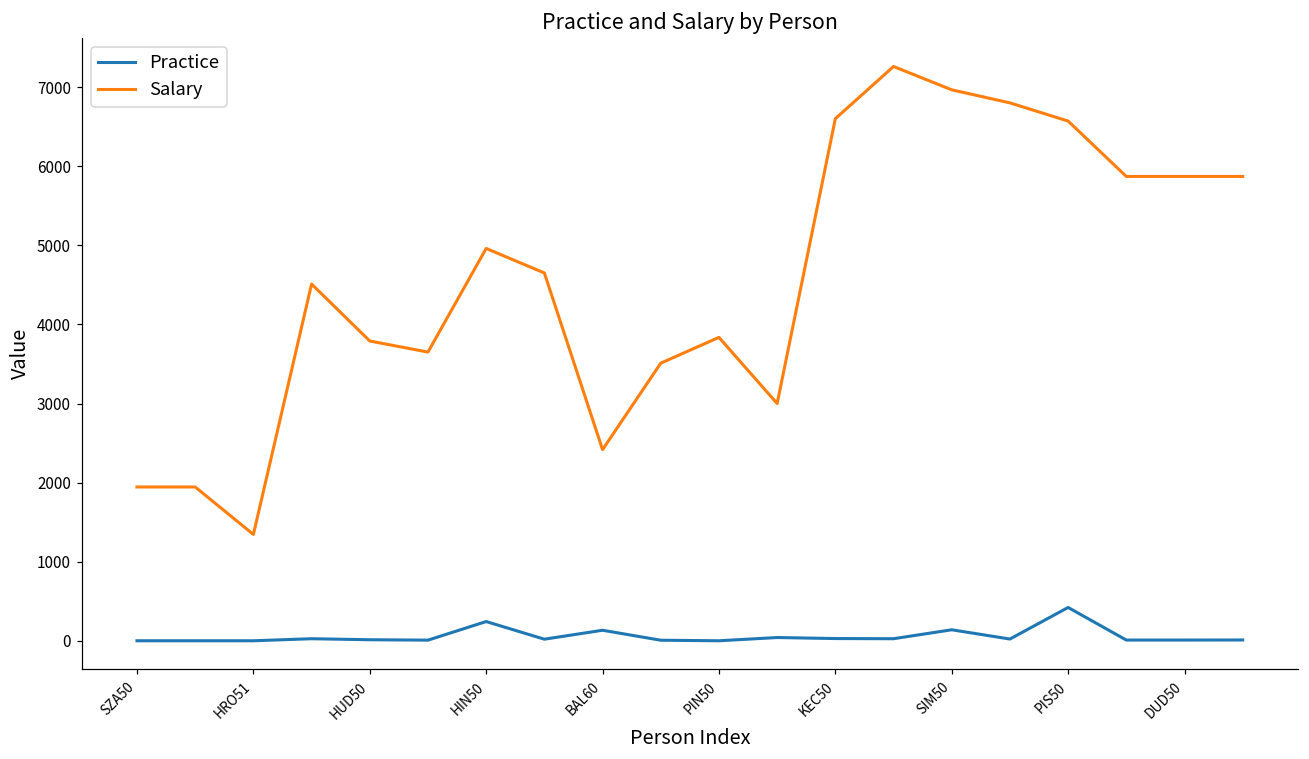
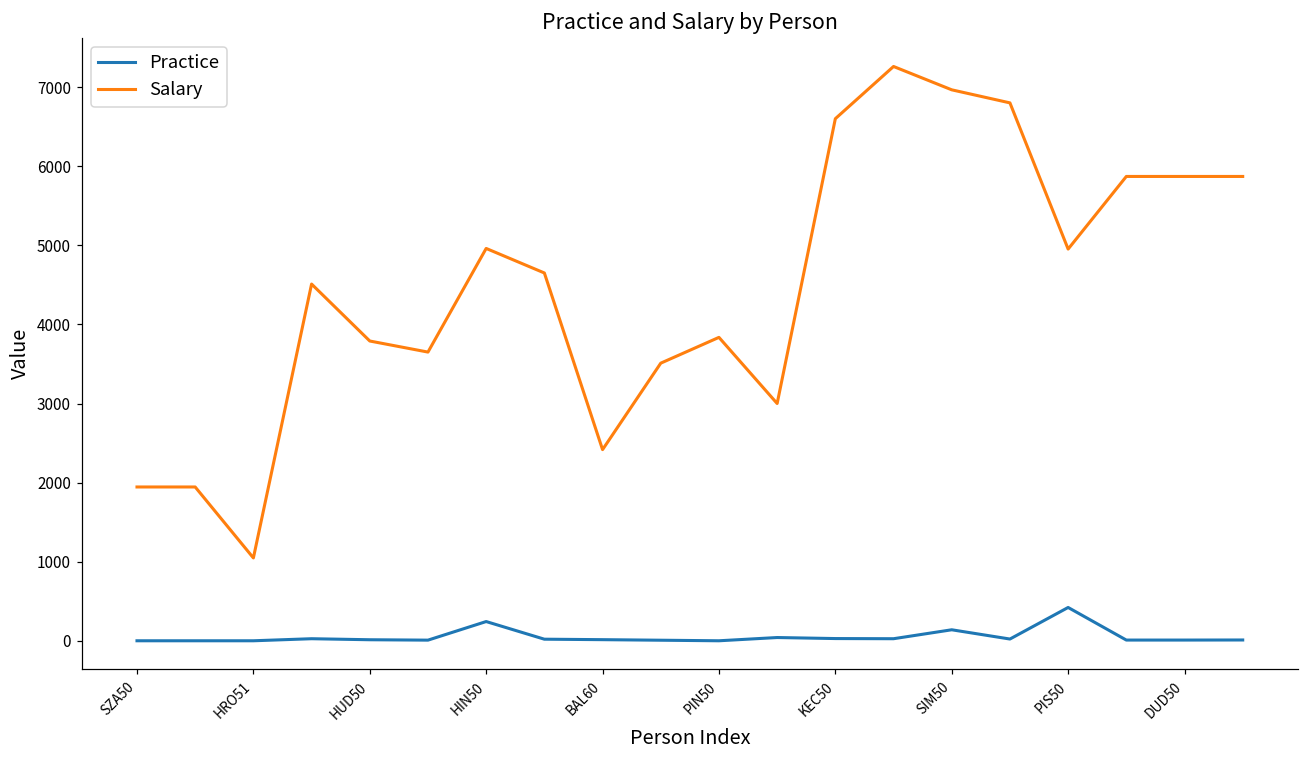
  {
    "Practice": {
      "SZA50": 0,
      "HRO51": 0,
      "HUD50": 0,
      "HIN50": 200,
-     "BAL60": 100,
+     "BAL60": 0,
      "PIN50": 0,
      "KEC50": 0,
      "SIM50": 100,
      "PIS50": 400,
      "DUD50": 0
    },
    "Salary": {
      "SZA50": 1900,
-     "HRO51": 1300,
+     "HRO51": 1000,
      "HUD50": 3800,
      "HIN50": 5000,
      "BAL60": 2400,
      "PIN50": 3800,
      "KEC50": 6600,
      "SIM50": 7000,
-     "PIS50": 6600,
+     "PIS50": 5000,
      "DUD50": 5900
    }
  }
